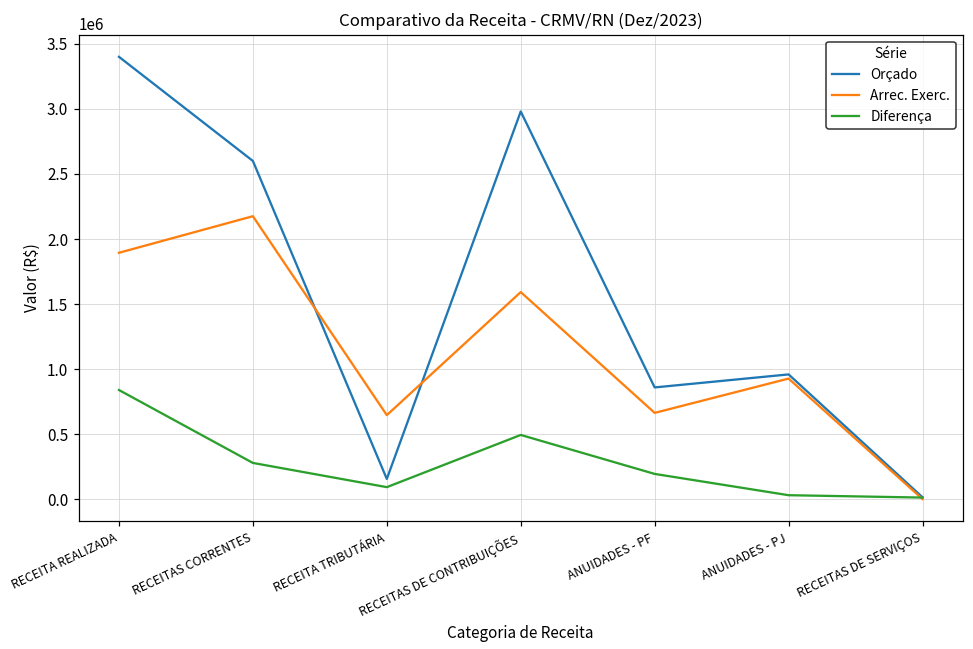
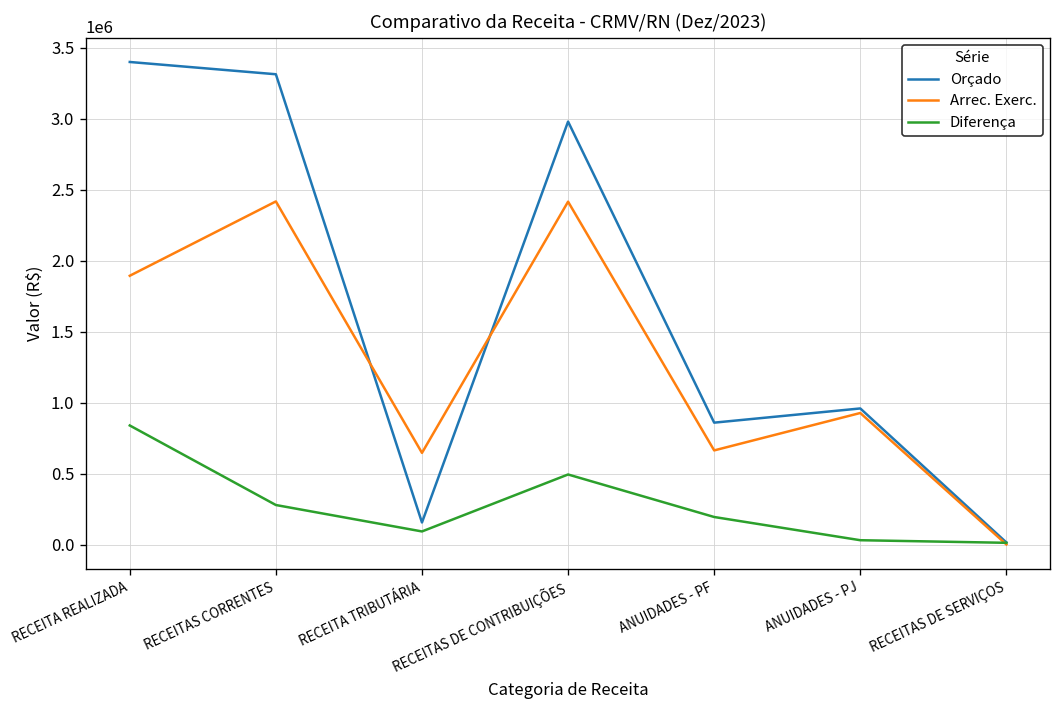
  {
    "Orçado": {
      "RECEITA REALIZADA": 3400000,
-     "RECEITAS CORRENTES": 2600000,
+     "RECEITAS CORRENTES": 3310000,
      "RECEITA TRIBUTÁRIA": 160000,
      "RECEITAS DE CONTRIBUIÇÕES": 2980000,
      "ANUIDADES - PF": 860000,
      "ANUIDADES - PJ": 960000
    },
    "Arrec. Exerc.": {
      "RECEITA REALIZADA": 1890000,
-     "RECEITAS CORRENTES": 2180000,
+     "RECEITAS CORRENTES": 2420000,
      "RECEITA TRIBUTÁRIA": 650000,
-     "RECEITAS DE CONTRIBUIÇÕES": 1590000,
+     "RECEITAS DE CONTRIBUIÇÕES": 2420000,
      "ANUIDADES - PF": 660000,
      "ANUIDADES - PJ": 930000
    },
    "Diferença": {
      "RECEITA REALIZADA": 840000,
      "RECEITAS CORRENTES": 280000,
      "RECEITA TRIBUTÁRIA": 90000,
      "RECEITAS DE CONTRIBUIÇÕES": 490000,
      "ANUIDADES - PF": 200000,
      "ANUIDADES - PJ": 30000
    }
  }
